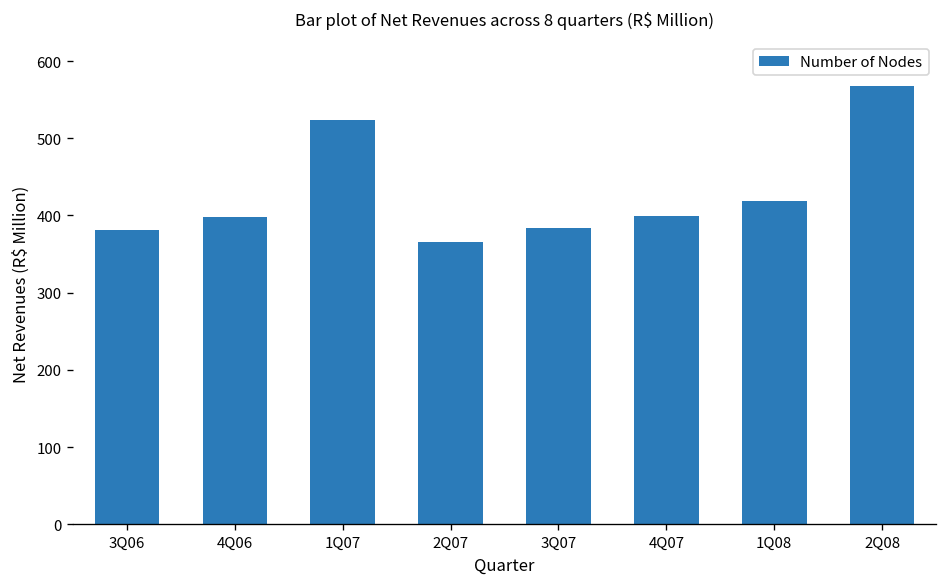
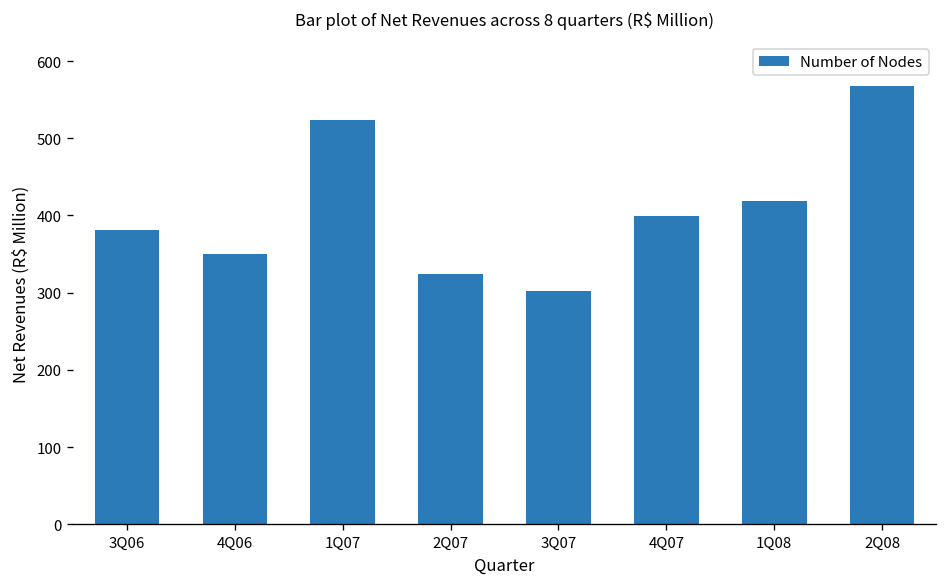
  {
    "3Q06": 380,
-   "4Q06": 400,
+   "4Q06": 350,
    "1Q07": 520,
-   "2Q07": 370,
-   "3Q07": 380,
+   "2Q07": 320,
+   "3Q07": 300,
    "4Q07": 400,
    "1Q08": 420,
    "2Q08": 570
  }
